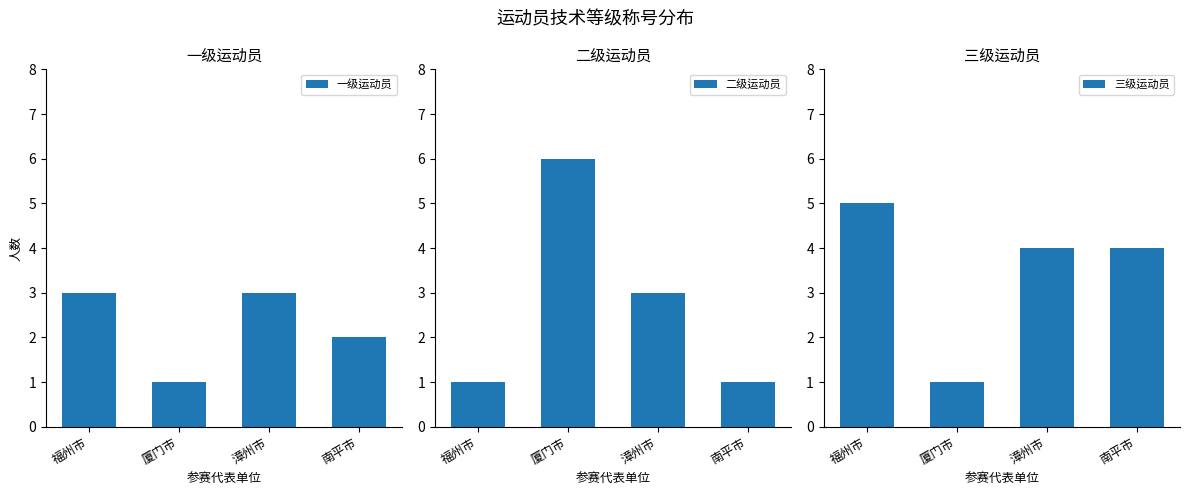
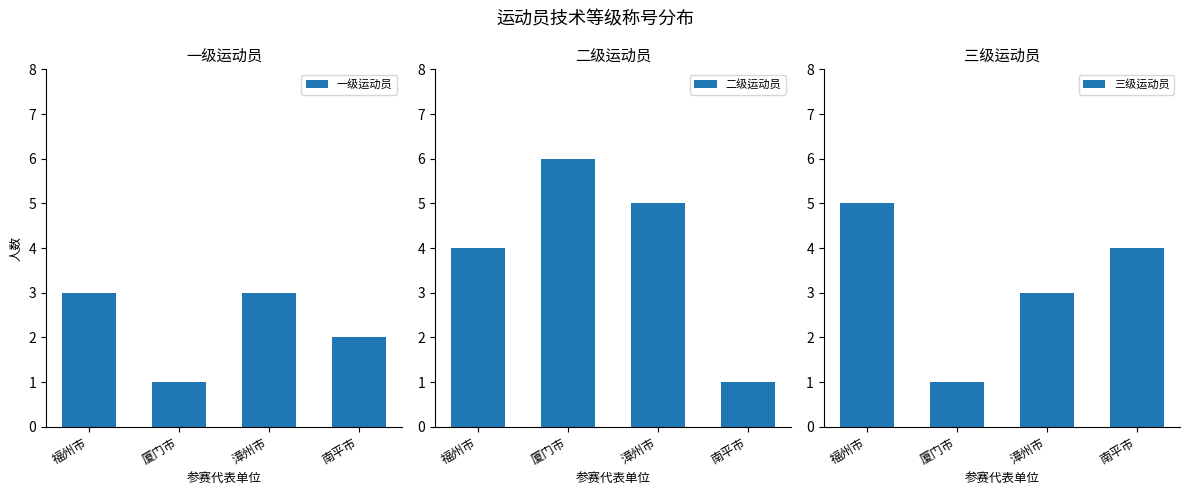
  {
    "一级运动员": {
      "福州市": 3.0,
      "厦门市": 1.0,
      "漳州市": 3.0,
      "南平市": 2.0
    },
    "二级运动员": {
-     "福州市": 1,
+     "福州市": 4,
      "厦门市": 6,
-     "漳州市": 3,
+     "漳州市": 5,
      "南平市": 1
    },
    "三级运动员": {
      "福州市": 5,
      "厦门市": 1,
-     "漳州市": 4,
+     "漳州市": 3,
      "南平市": 4
    }
  }
